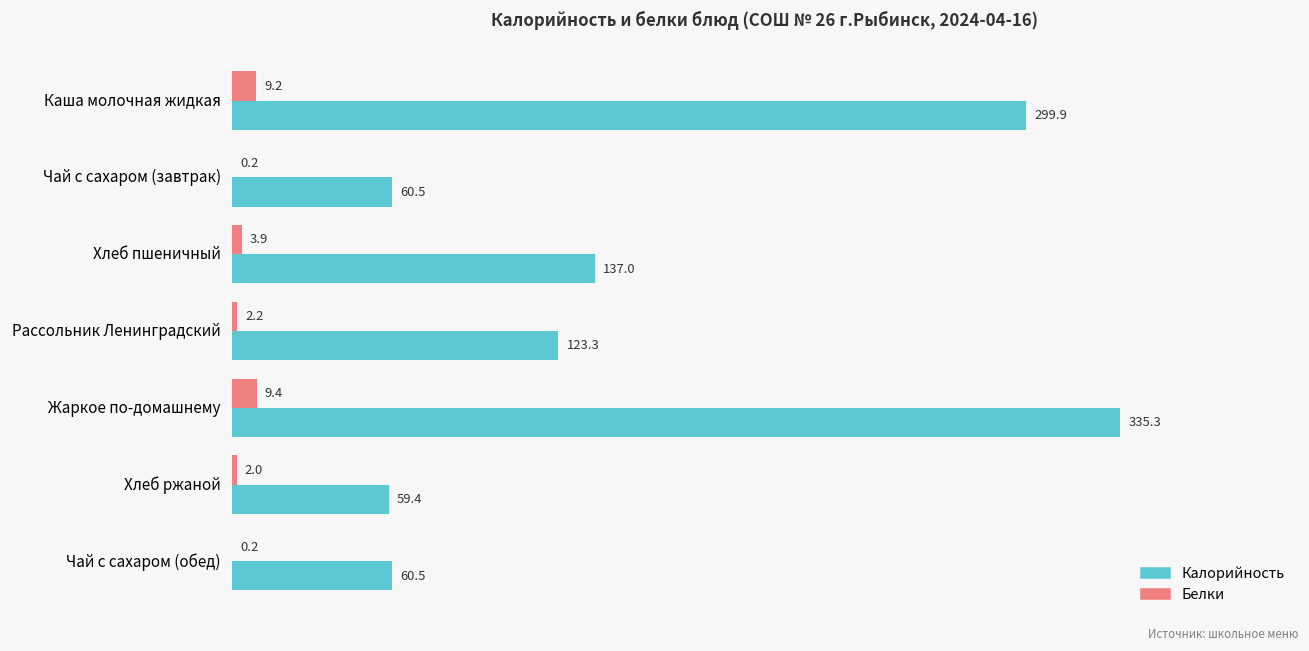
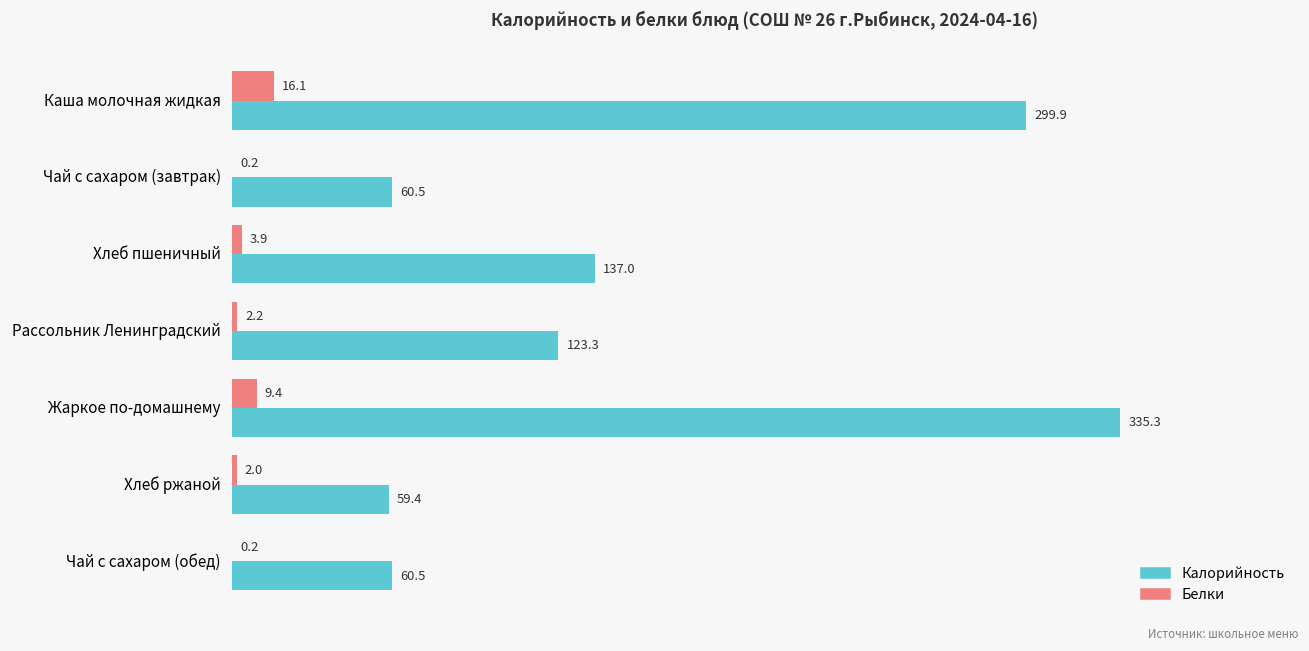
  {
    "Калорийность": {
      "Каша молочная жидкая": 299.9,
      "Чай с сахаром (завтрак)": 60.5,
      "Хлеб пшеничный": 137.0,
      "Рассольник Ленинградский": 123.3,
      "Жаркое по-домашнему": 335.3,
      "Хлеб ржаной": 59.4,
      "Чай с сахаром (обед)": 60.5
    },
    "Белки": {
-     "Каша молочная жидкая": 9.2,
+     "Каша молочная жидкая": 16.1,
      "Чай с сахаром (завтрак)": 0.2,
      "Хлеб пшеничный": 3.9,
      "Рассольник Ленинградский": 2.2,
      "Жаркое по-домашнему": 9.4,
      "Хлеб ржаной": 2.0,
      "Чай с сахаром (обед)": 0.2
    }
  }
